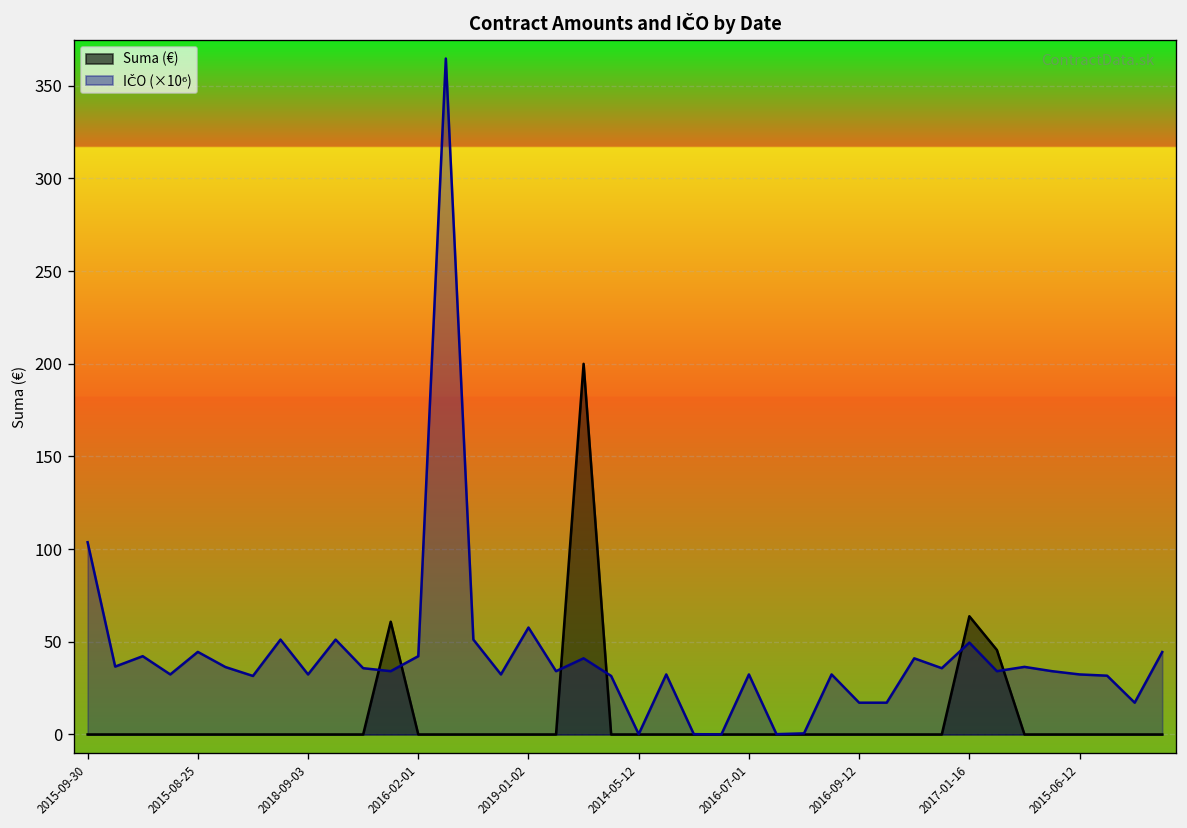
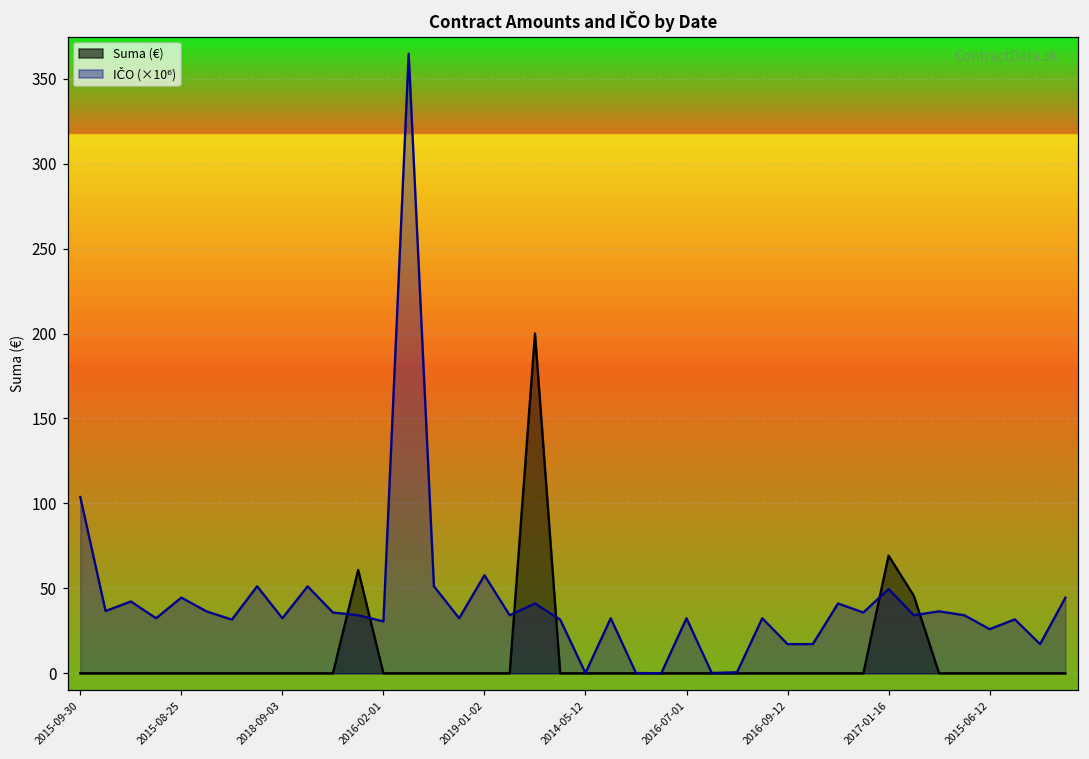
  {
    "Suma (€)": {
      "2015-09-30": 0,
      "2015-08-25": 0,
      "2016-02-01": 0,
      "2019-01-02": 0,
-     "2017-01-16": 64,
+     "2017-01-16": 69,
      "2015-06-12": 0
    },
    "IČO (×10⁶)": {
      "2015-09-30": 104,
      "2015-08-25": 45,
-     "2016-02-01": 42,
+     "2016-02-01": 31,
      "2019-01-02": 58,
      "2017-01-16": 50,
-     "2015-06-12": 32
+     "2015-06-12": 26
    }
  }
